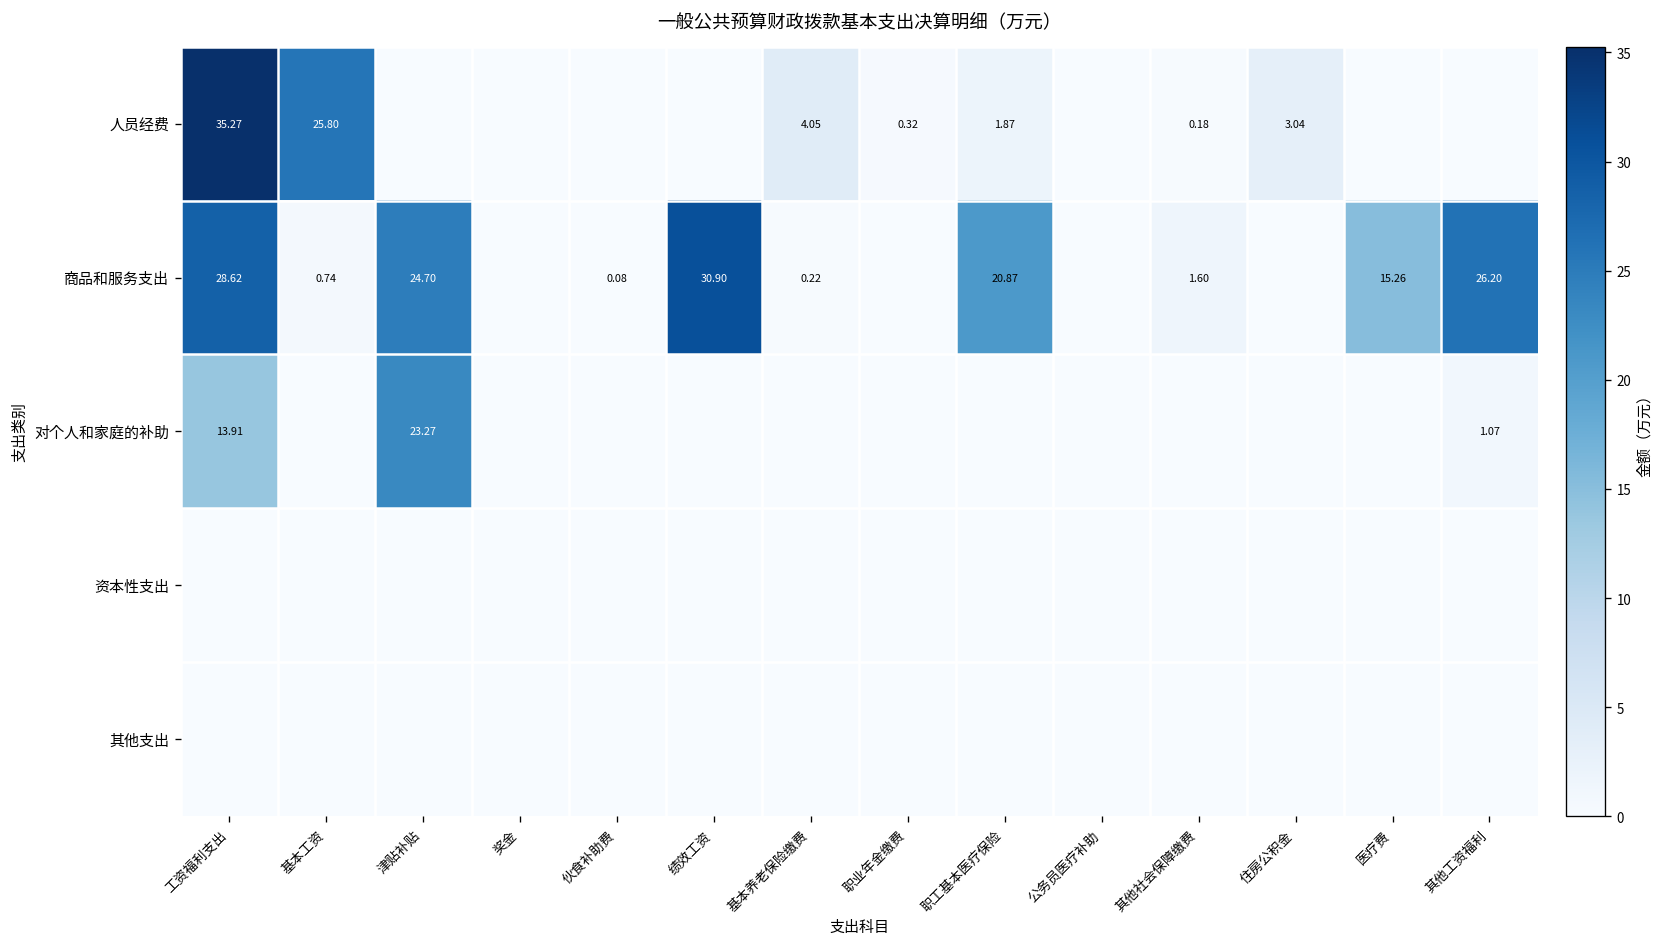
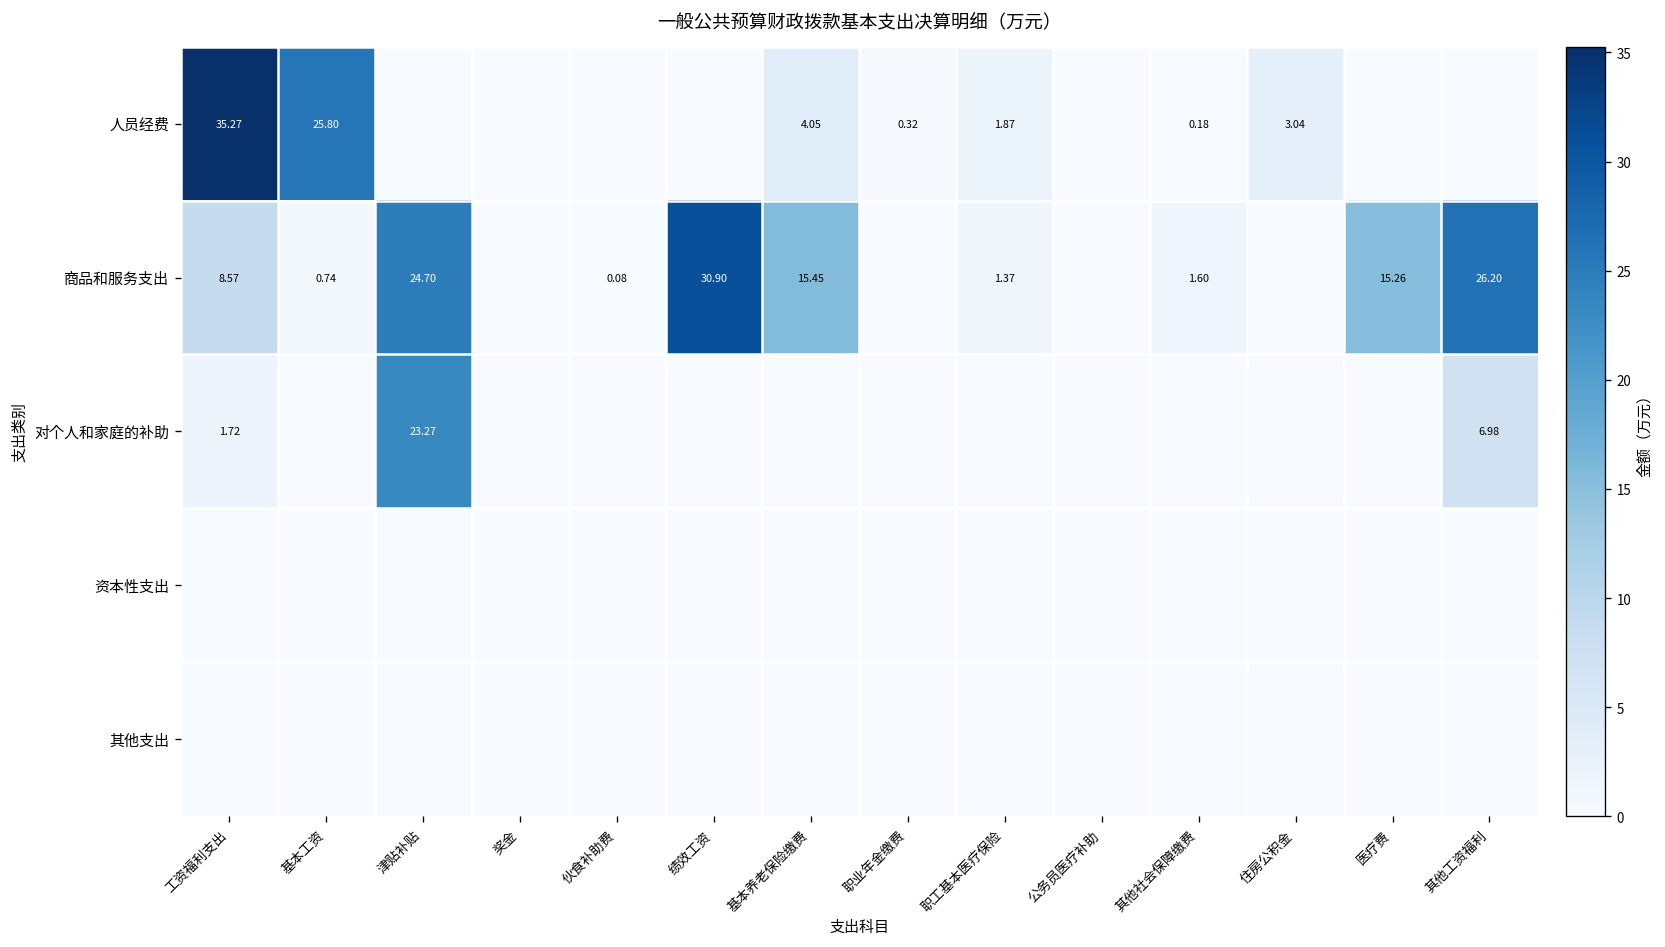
  {
    "人员经费": {
      "工资福利支出": 35.27,
      "基本工资": 25.80,
      "基本养老保险缴费": 4.05,
      "职业年金缴费": 0.32,
      "职工基本医疗保险": 1.87,
      "其他社会保障缴费": 0.18,
      "住房公积金": 3.04
    },
    "商品和服务支出": {
-     "工资福利支出": 28.62,
+     "工资福利支出": 8.57,
      "基本工资": 0.74,
      "津贴补贴": 24.70,
      "伙食补助费": 0.08,
      "绩效工资": 30.90,
-     "基本养老保险缴费": 0.22,
-     "职工基本医疗保险": 20.87,
+     "基本养老保险缴费": 15.45,
+     "职工基本医疗保险": 1.37,
      "其他社会保障缴费": 1.60,
      "医疗费": 15.26,
      "其他工资福利": 26.20
    },
    "对个人和家庭的补助": {
-     "工资福利支出": 13.91,
+     "工资福利支出": 1.72,
      "津贴补贴": 23.27,
-     "其他工资福利": 1.07
+     "其他工资福利": 6.98
    }
  }
